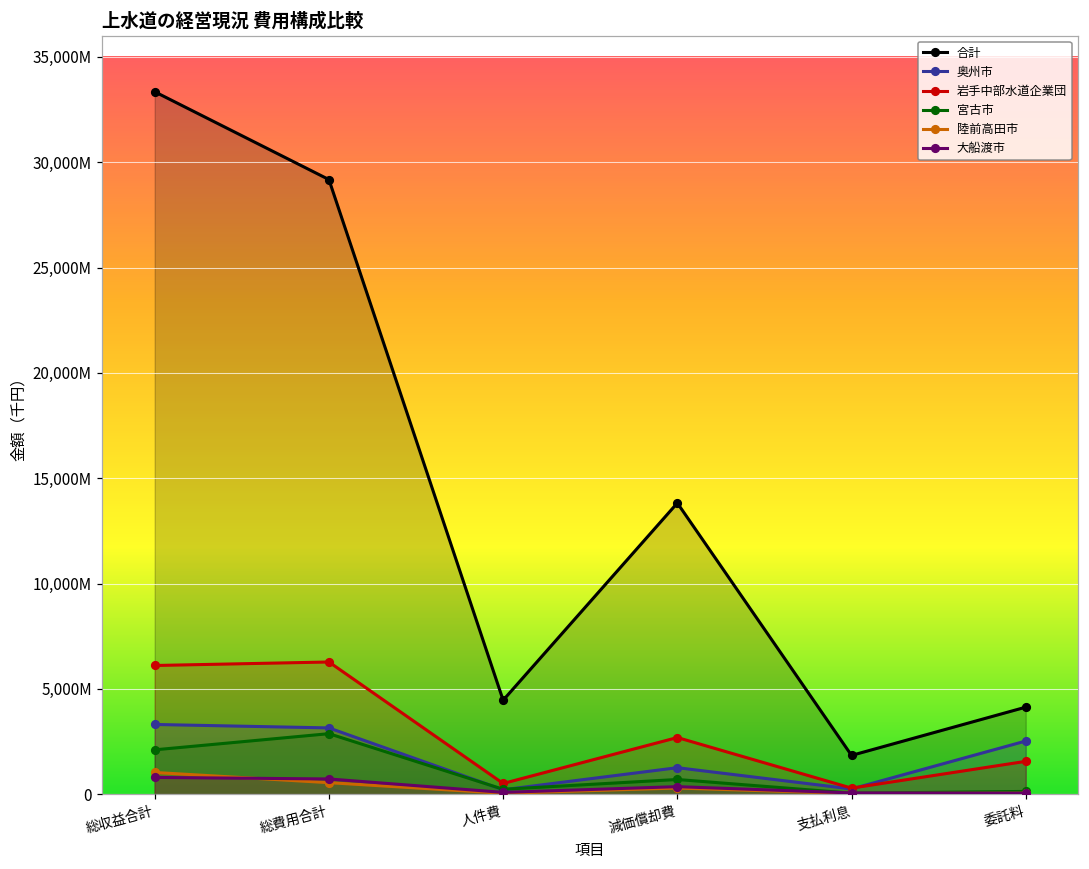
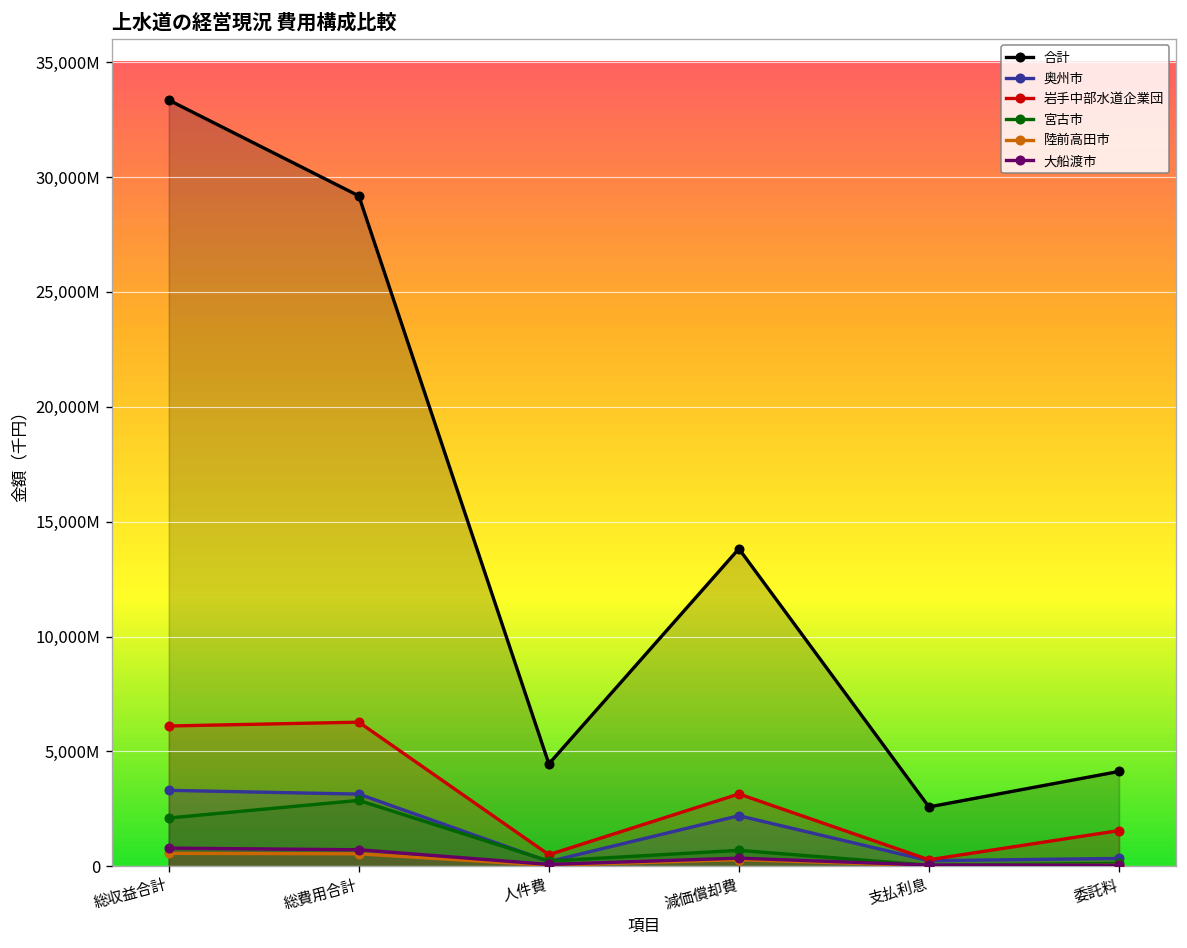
  {
    "合計": {
      "総収益合計": "33,300,000,000",
      "総費用合計": "29,200,000,000",
      "人件費": "4,500,000,000",
      "減価償却費": "13,800,000,000",
-     "支払利息": "1,800,000,000",
+     "支払利息": "2,600,000,000",
      "委託料": "4,100,000,000"
    },
    "奥州市": {
      "総収益合計": "3,300,000,000",
      "総費用合計": "3,100,000,000",
-     "減価償却費": "1,300,000,000",
-     "委託料": "2,500,000,000"
+     "減価償却費": "2,200,000,000",
+     "委託料": "300,000,000"
    },
    "岩手中部水道企業団": {
      "総収益合計": "6,100,000,000",
      "総費用合計": "6,300,000,000",
      "人件費": "500,000,000",
-     "減価償却費": "2,700,000,000",
+     "減価償却費": "3,200,000,000",
      "委託料": "1,600,000,000"
    },
    "宮古市": {
      "総収益合計": "2,100,000,000",
      "総費用合計": "2,900,000,000",
      "減価償却費": "700,000,000"
    },
    "陸前高田市": {
-     "総収益合計": "1,000,000,000",
+     "総収益合計": "600,000,000",
      "総費用合計": "500,000,000"
    },
    "大船渡市": {
      "総収益合計": "800,000,000",
      "総費用合計": "700,000,000"
    }
  }
